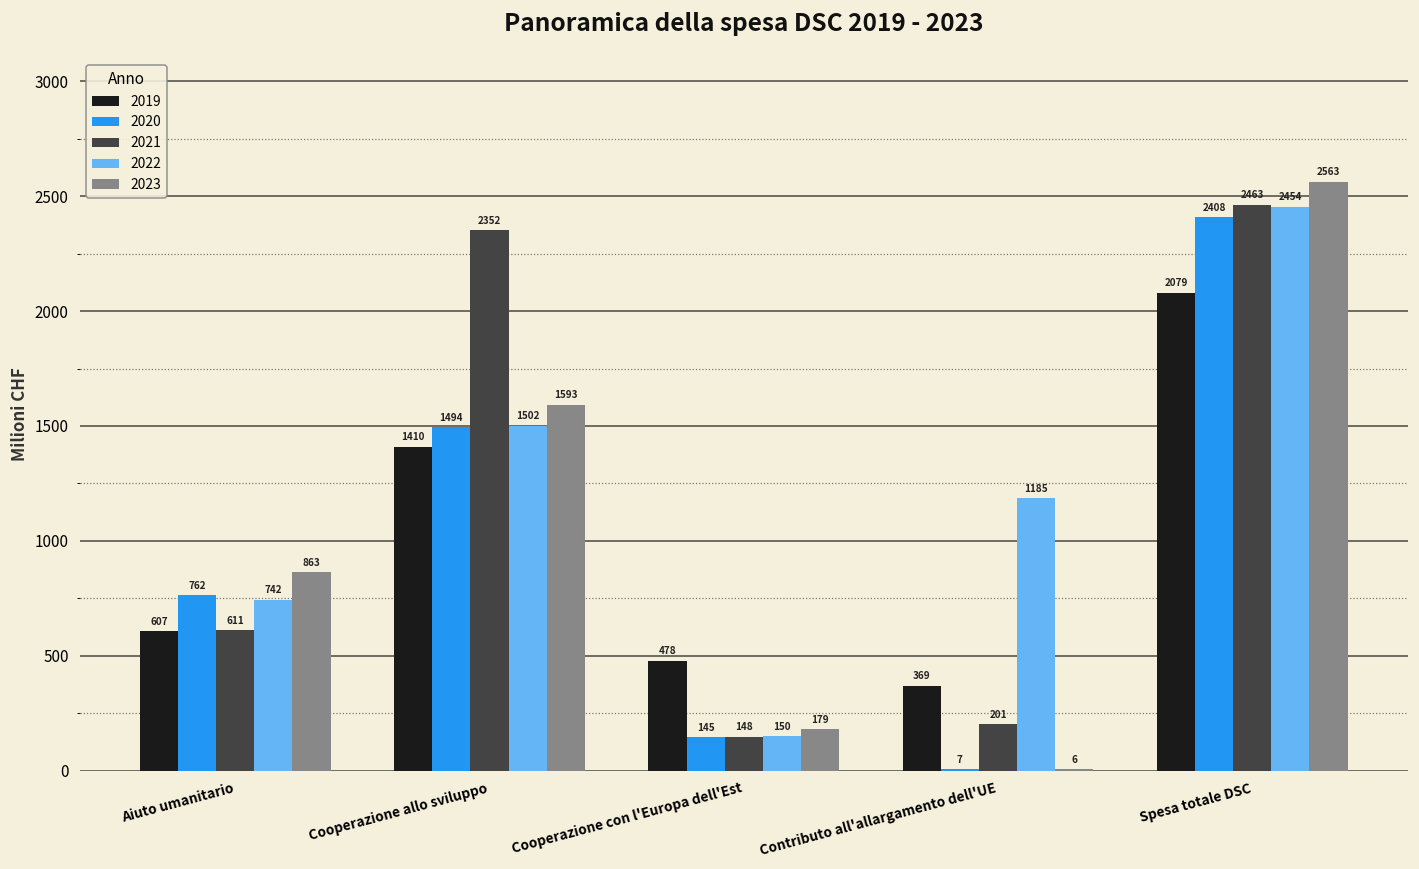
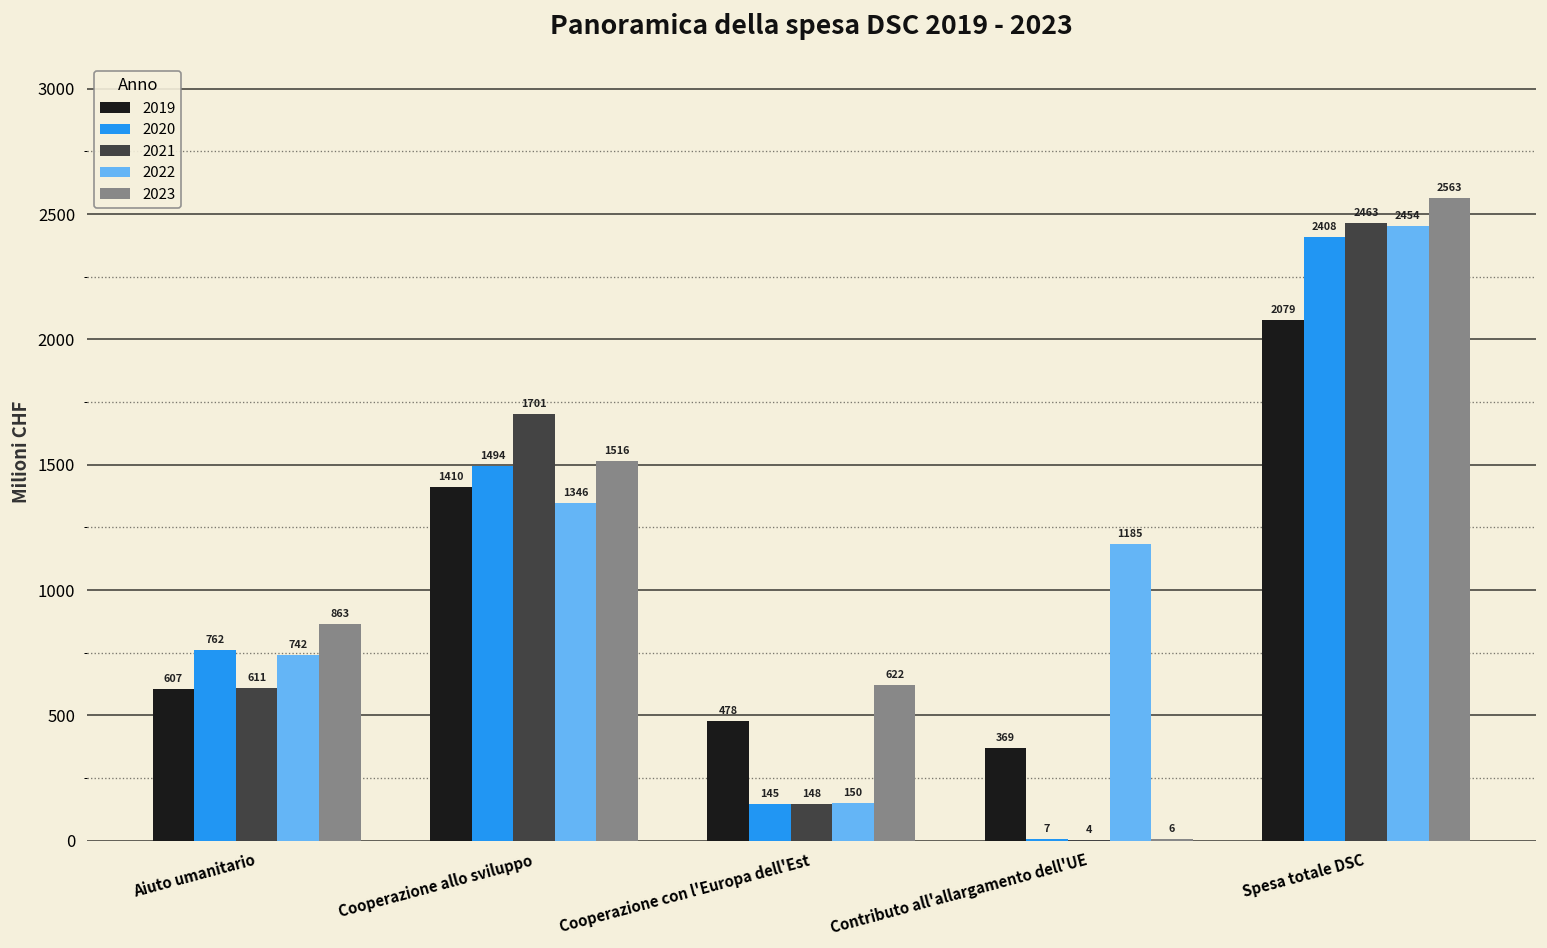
  {
    "2019": {
      "Aiuto umanitario": 607,
      "Cooperazione allo sviluppo": 1410,
      "Cooperazione con l'Europa dell'Est": 478,
      "Contributo all'allargamento dell'UE": 369,
      "Spesa totale DSC": 2079
    },
    "2020": {
      "Aiuto umanitario": 762,
      "Cooperazione allo sviluppo": 1494,
      "Cooperazione con l'Europa dell'Est": 145,
      "Contributo all'allargamento dell'UE": 7,
      "Spesa totale DSC": 2408
    },
    "2021": {
      "Aiuto umanitario": 611,
-     "Cooperazione allo sviluppo": 2352,
+     "Cooperazione allo sviluppo": 1701,
      "Cooperazione con l'Europa dell'Est": 148,
-     "Contributo all'allargamento dell'UE": 201,
+     "Contributo all'allargamento dell'UE": 4,
      "Spesa totale DSC": 2463
    },
    "2022": {
      "Aiuto umanitario": 742,
-     "Cooperazione allo sviluppo": 1502,
+     "Cooperazione allo sviluppo": 1346,
      "Cooperazione con l'Europa dell'Est": 150,
      "Contributo all'allargamento dell'UE": 1185,
      "Spesa totale DSC": 2454
    },
    "2023": {
      "Aiuto umanitario": 863,
-     "Cooperazione allo sviluppo": 1593,
-     "Cooperazione con l'Europa dell'Est": 179,
+     "Cooperazione allo sviluppo": 1516,
+     "Cooperazione con l'Europa dell'Est": 622,
      "Contributo all'allargamento dell'UE": 6,
      "Spesa totale DSC": 2563
    }
  }
